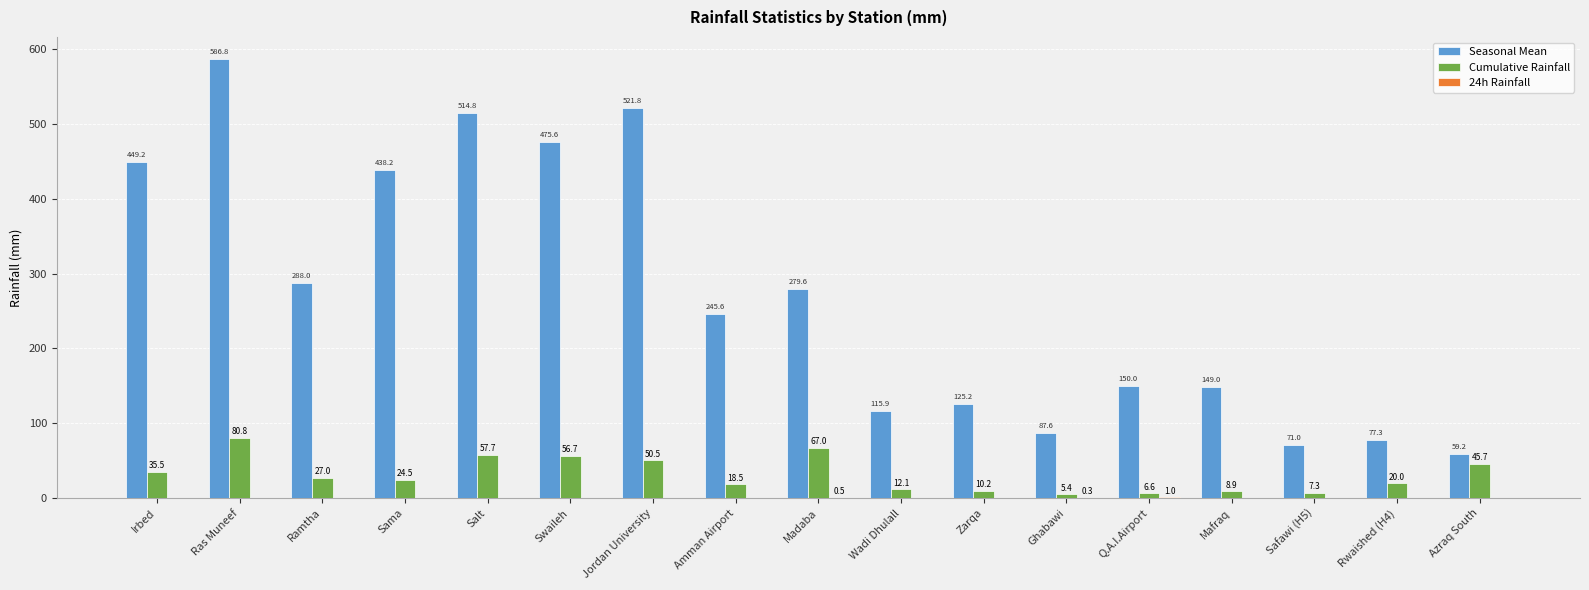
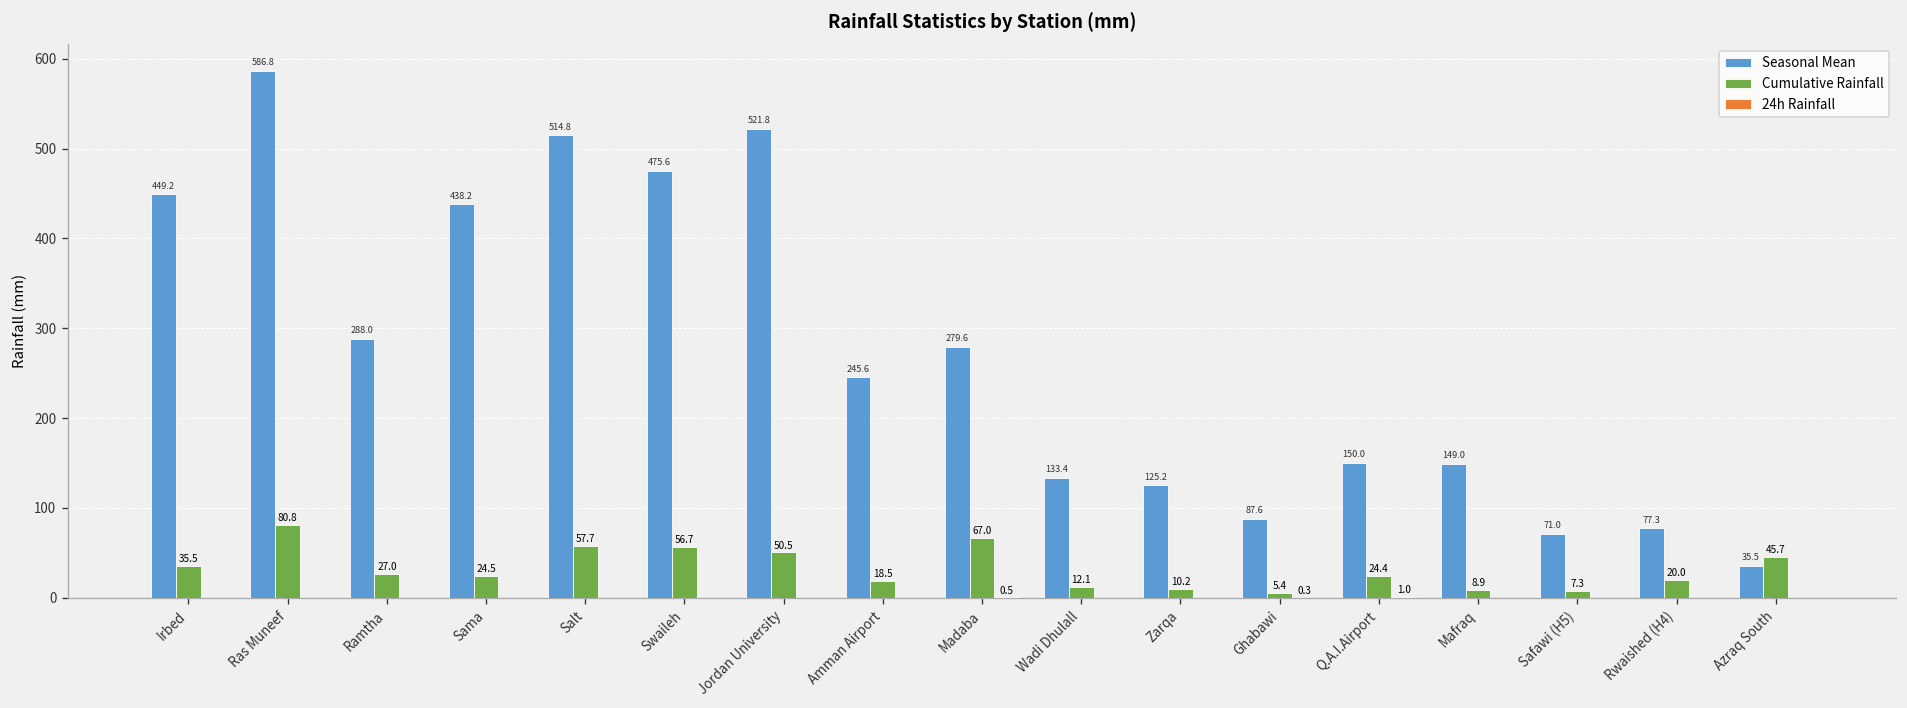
  {
    "Seasonal Mean": {
      "Irbed": 449.2,
      "Ras Muneef": 586.8,
      "Ramtha": 288.0,
      "Sama": 438.2,
      "Salt": 514.8,
      "Swaileh": 475.6,
      "Jordan University": 521.8,
      "Amman Airport": 245.6,
      "Madaba": 279.6,
-     "Wadi Dhulall": 115.9,
+     "Wadi Dhulall": 133.4,
      "Zarqa": 125.2,
      "Ghabawi": 87.6,
      "Q.A.I.Airport": 150.0,
      "Mafraq": 149.0,
      "Safawi (H5)": 71.0,
      "Rwaished (H4)": 77.3,
-     "Azraq South": 59.2
+     "Azraq South": 35.5
    },
    "Cumulative Rainfall": {
      "Irbed": 35.5,
      "Ras Muneef": 80.8,
      "Ramtha": 27.0,
      "Sama": 24.5,
      "Salt": 57.7,
      "Swaileh": 56.7,
      "Jordan University": 50.5,
      "Amman Airport": 18.5,
      "Madaba": 67.0,
      "Wadi Dhulall": 12.1,
      "Zarqa": 10.2,
      "Ghabawi": 5.4,
-     "Q.A.I.Airport": 6.6,
+     "Q.A.I.Airport": 24.4,
      "Mafraq": 8.9,
      "Safawi (H5)": 7.3,
      "Rwaished (H4)": 20.0,
      "Azraq South": 45.7
    },
    "24h Rainfall": {
      "Madaba": 0.5,
      "Ghabawi": 0.3,
      "Q.A.I.Airport": 1.0
    }
  }
